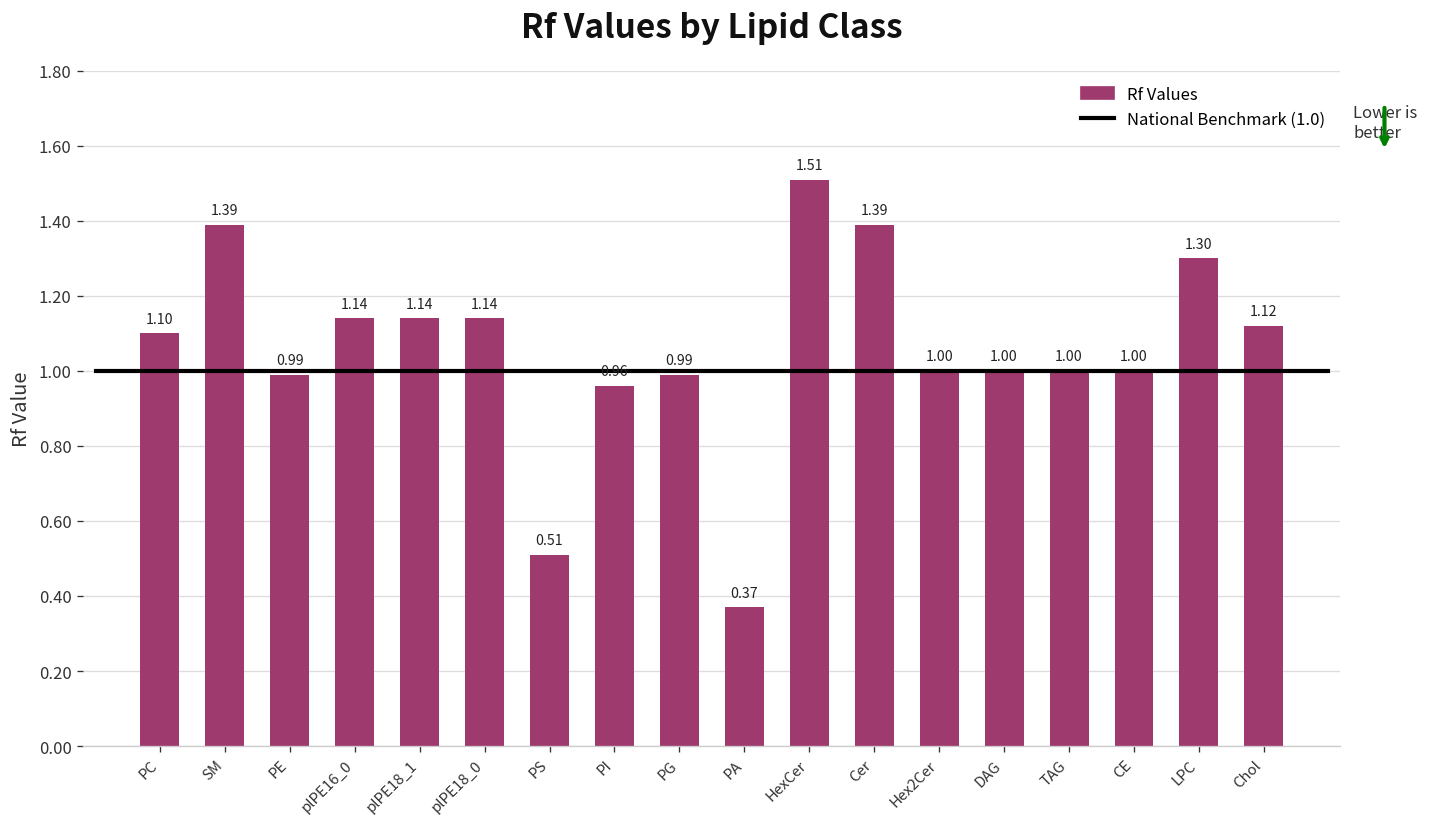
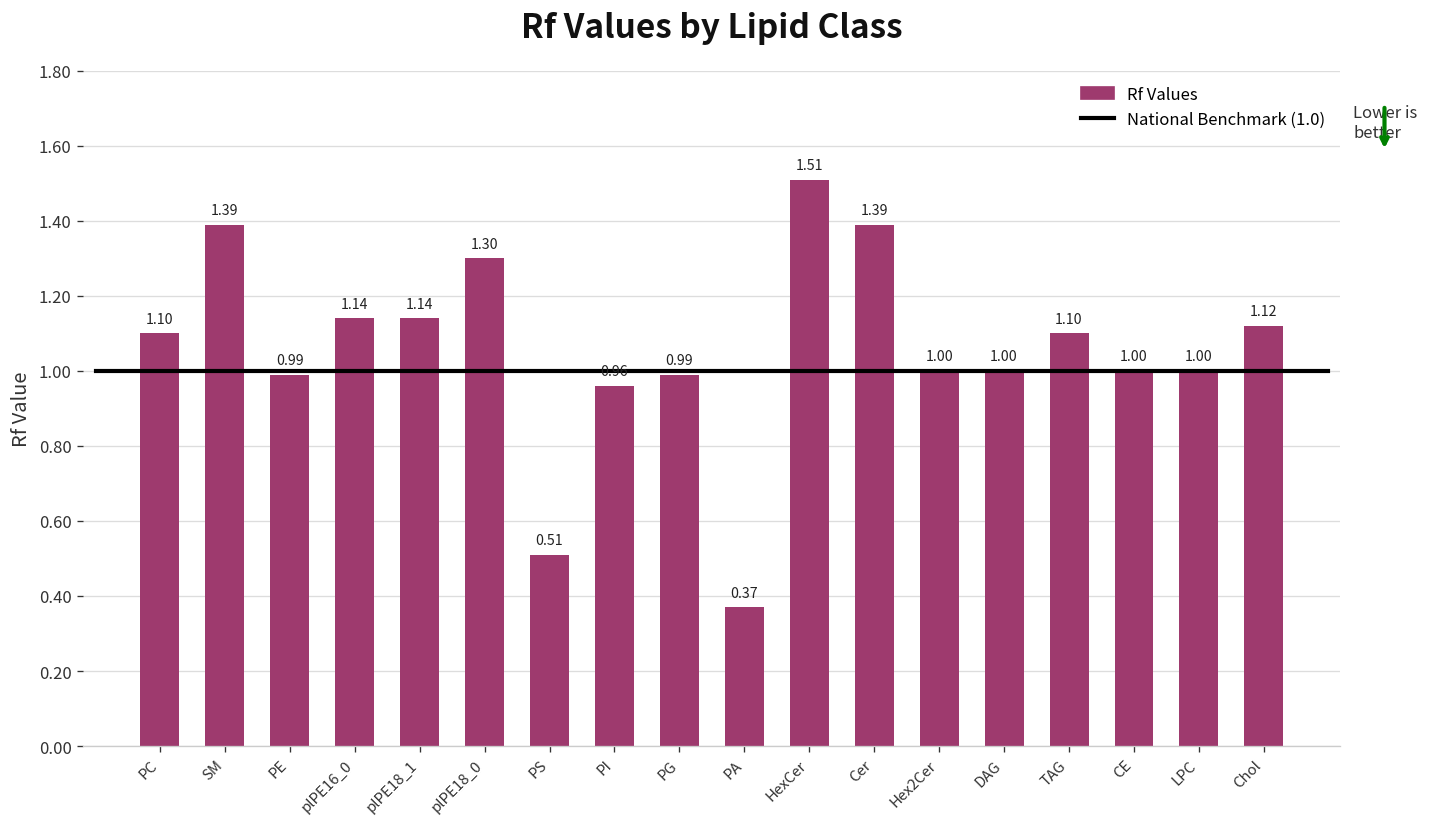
  {
    "PC": 1.10,
    "SM": 1.39,
    "PE": 0.99,
    "plPE16_0": 1.14,
    "plPE18_1": 1.14,
-   "plPE18_0": 1.14,
+   "plPE18_0": 1.30,
    "PS": 0.51,
    "PI": 0.96,
    "PG": 0.99,
    "PA": 0.37,
    "HexCer": 1.51,
    "Cer": 1.39,
    "Hex2Cer": 1.00,
    "DAG": 1.00,
-   "TAG": 1.00,
+   "TAG": 1.10,
    "CE": 1.00,
-   "LPC": 1.30,
+   "LPC": 1.00,
    "Chol": 1.12
  }
